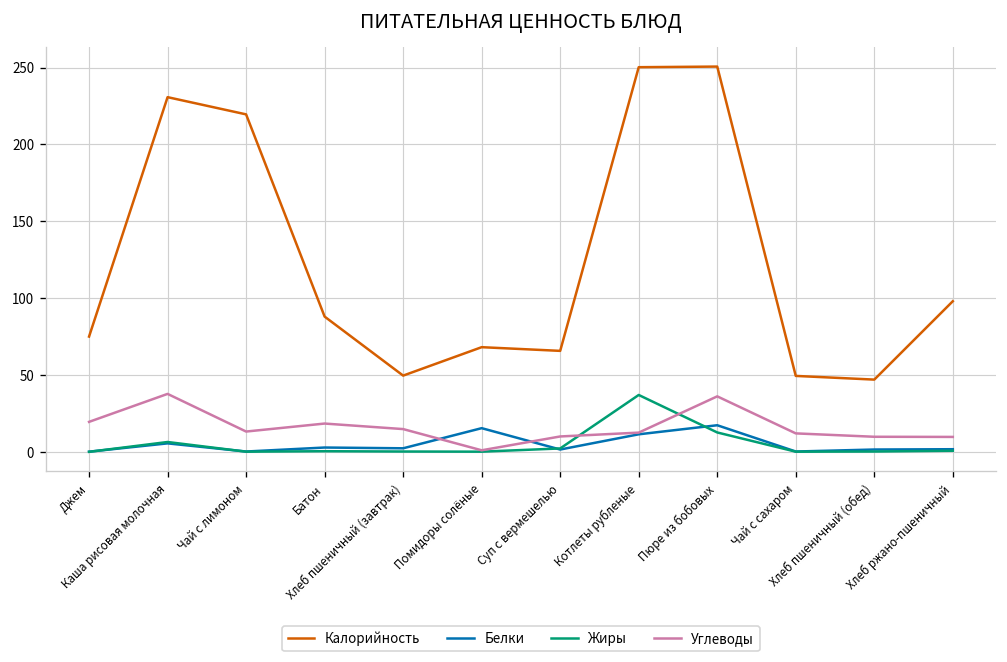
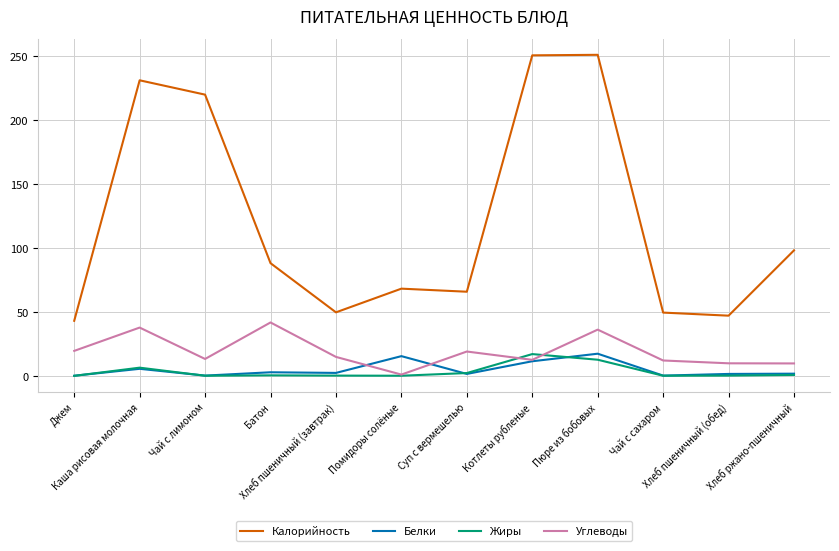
  {
    "Калорийность": {
-     "Джем": 75,
+     "Джем": 43,
      "Каша рисовая молочная": 231,
      "Чай с лимоном": 220,
      "Батон": 88,
      "Хлеб пшеничный (завтрак)": 50,
      "Помидоры солёные": 68,
      "Суп с вермешелью": 66,
      "Котлеты рубленые": 250,
      "Пюре из бобовых": 251,
      "Чай с сахаром": 49,
      "Хлеб пшеничный (обед)": 47,
      "Хлеб ржано-пшеничный": 98
    },
    "Белки": {
      "Батон": 3,
      "Хлеб пшеничный (завтрак)": 2,
      "Помидоры солёные": 15,
      "Пюре из бобовых": 17
    },
    "Жиры": {
      "Батон": 0,
      "Хлеб пшеничный (завтрак)": 0,
-     "Котлеты рубленые": 37,
+     "Котлеты рубленые": 17,
      "Пюре из бобовых": 13
    },
    "Углеводы": {
      "Джем": 20,
      "Каша рисовая молочная": 38,
      "Чай с лимоном": 13,
-     "Батон": 18,
+     "Батон": 42,
      "Хлеб пшеничный (завтрак)": 15,
-     "Суп с вермешелью": 10,
+     "Суп с вермешелью": 19,
      "Пюре из бобовых": 36,
      "Чай с сахаром": 12,
      "Хлеб пшеничный (обед)": 10,
      "Хлеб ржано-пшеничный": 10
    }
  }
